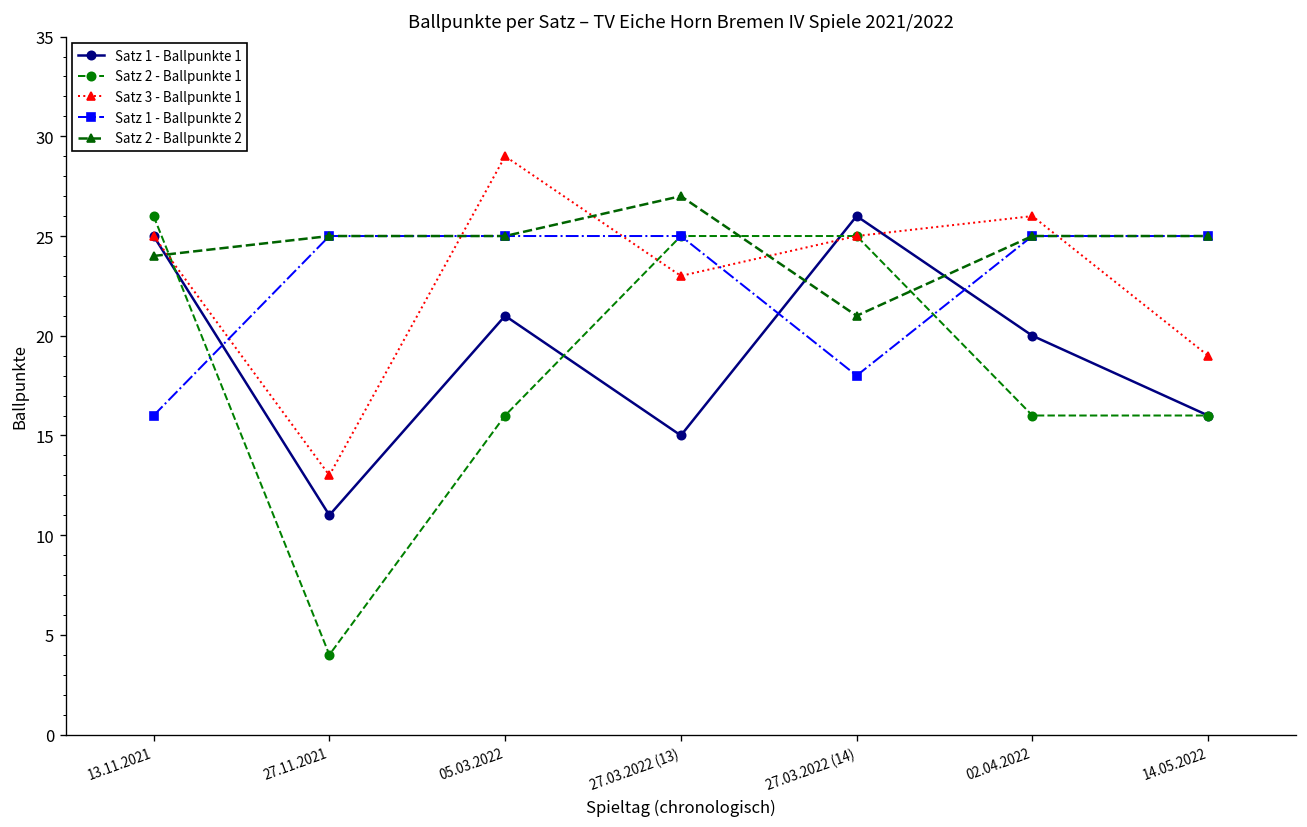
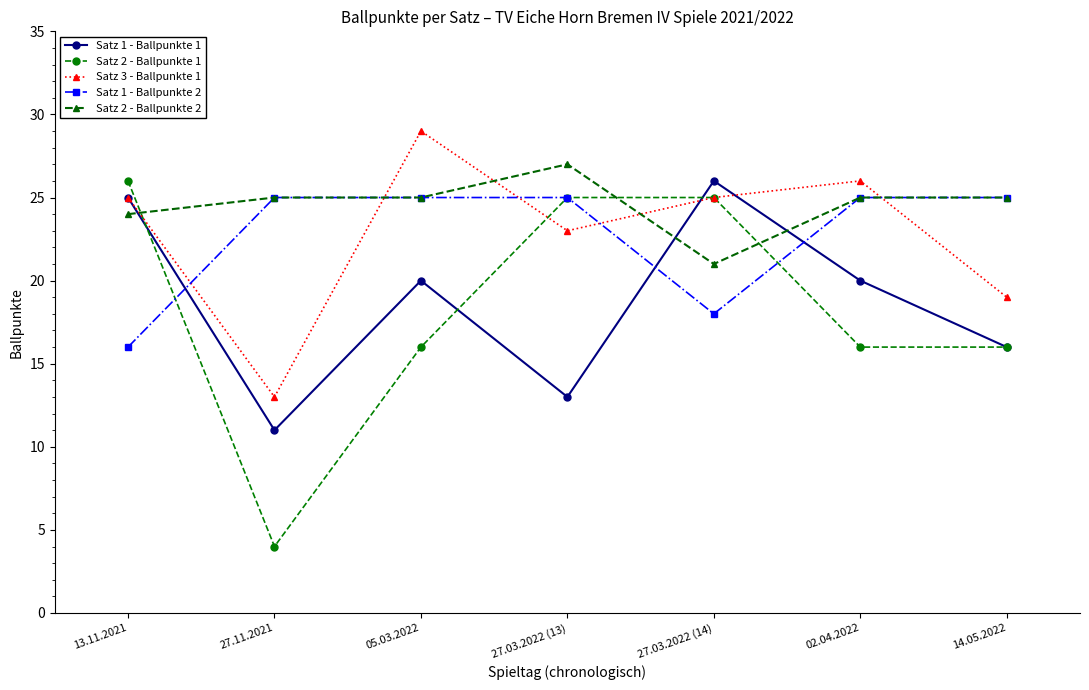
  {
    "Satz 1 - Ballpunkte 1": {
      "27.11.2021": 11,
-     "05.03.2022": 21,
-     "27.03.2022 (13)": 15,
+     "05.03.2022": 20,
+     "27.03.2022 (13)": 13,
      "27.03.2022 (14)": 26,
      "02.04.2022": 20
    },
    "Satz 3 - Ballpunkte 1": {
      "27.11.2021": 13,
      "05.03.2022": 29,
      "27.03.2022 (13)": 23,
      "02.04.2022": 26,
      "14.05.2022": 19
    },
    "Satz 1 - Ballpunkte 2": {
      "13.11.2021": 16,
      "27.03.2022 (14)": 18
    }
  }
